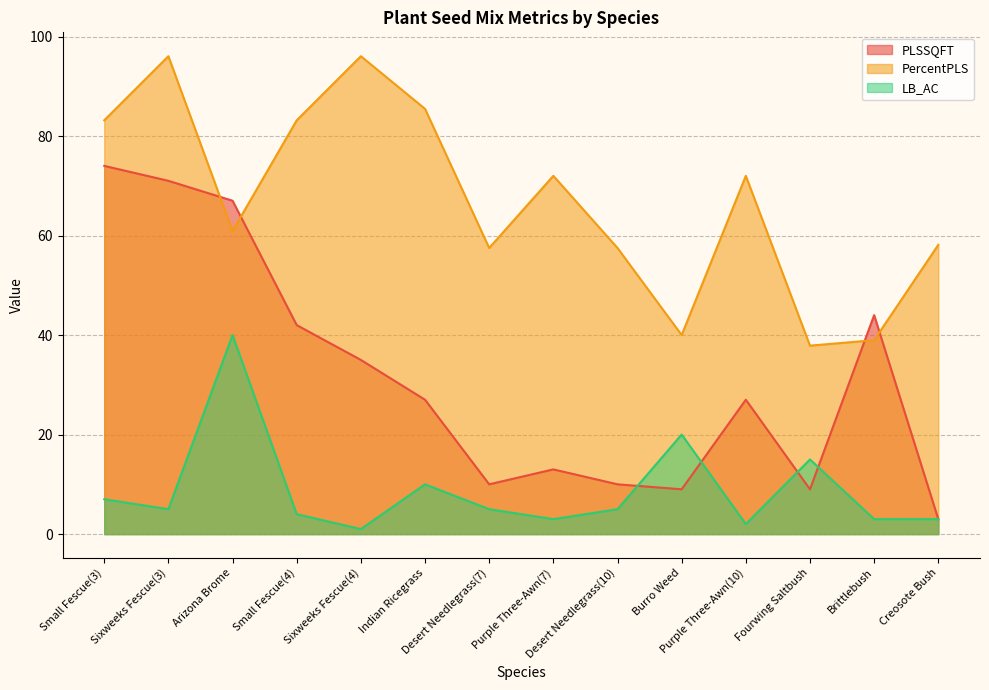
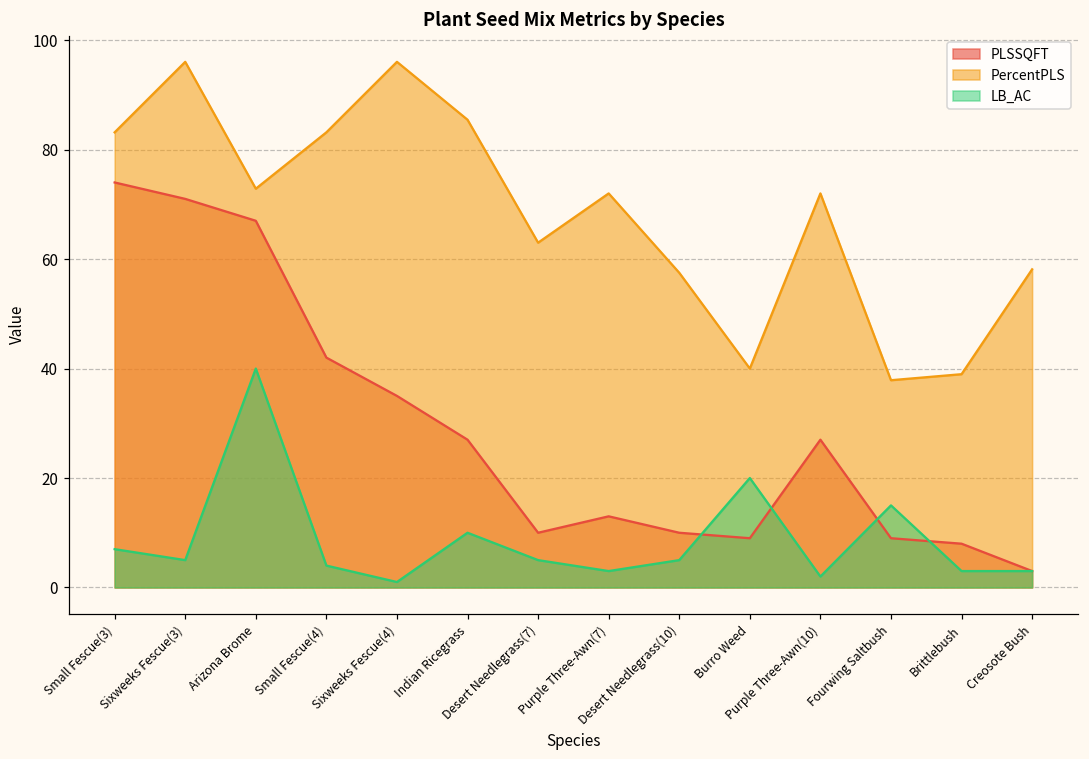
  {
    "PLSSQFT": {
      "Small Fescue(3)": 74,
      "Sixweeks Fescue(3)": 71,
      "Arizona Brome": 67,
      "Small Fescue(4)": 42,
      "Sixweeks Fescue(4)": 35,
      "Indian Ricegrass": 27,
      "Desert Needlegrass(7)": 10,
      "Purple Three-Awn(7)": 13,
      "Desert Needlegrass(10)": 10,
      "Burro Weed": 9,
      "Purple Three-Awn(10)": 27,
      "Fourwing Saltbush": 9,
-     "Brittlebush": 44
+     "Brittlebush": 8
    },
    "PercentPLS": {
      "Small Fescue(3)": 83,
      "Sixweeks Fescue(3)": 96,
-     "Arizona Brome": 61,
+     "Arizona Brome": 73,
      "Small Fescue(4)": 83,
      "Sixweeks Fescue(4)": 96,
      "Indian Ricegrass": 85,
-     "Desert Needlegrass(7)": 58,
+     "Desert Needlegrass(7)": 63,
      "Purple Three-Awn(7)": 72,
      "Desert Needlegrass(10)": 58,
      "Burro Weed": 40,
      "Purple Three-Awn(10)": 72,
      "Fourwing Saltbush": 38,
      "Brittlebush": 39,
      "Creosote Bush": 58
    },
    "LB_AC": {
      "Small Fescue(3)": 7,
      "Sixweeks Fescue(3)": 5,
      "Arizona Brome": 40,
      "Small Fescue(4)": 4,
      "Sixweeks Fescue(4)": 1,
      "Indian Ricegrass": 10,
      "Desert Needlegrass(7)": 5,
      "Purple Three-Awn(7)": 3,
      "Desert Needlegrass(10)": 5,
      "Burro Weed": 20,
      "Purple Three-Awn(10)": 2,
      "Fourwing Saltbush": 15,
      "Brittlebush": 3
    }
  }
